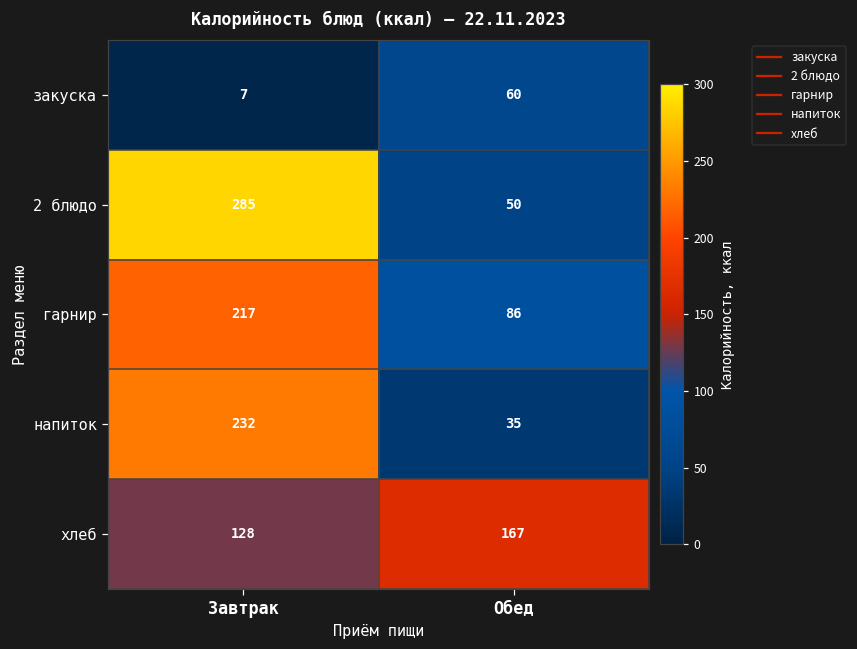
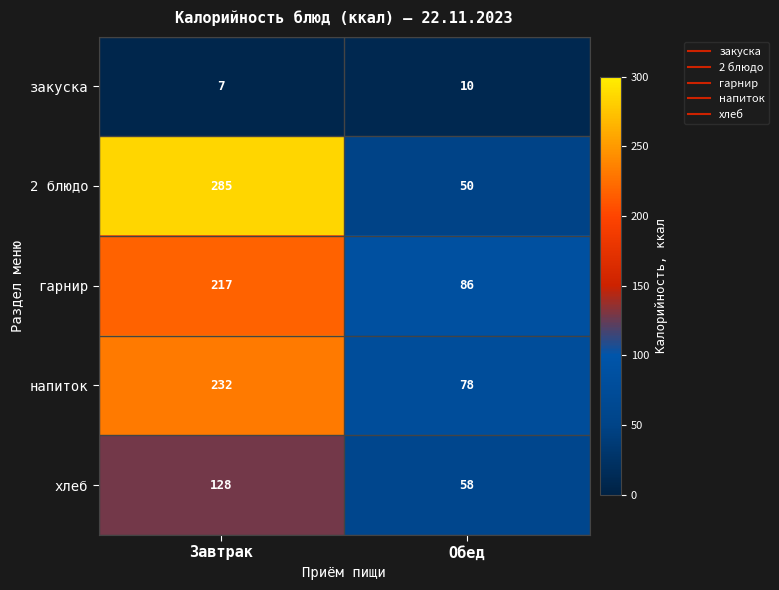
  {
    "закуска": {
      "Завтрак": 7,
-     "Обед": 60
+     "Обед": 10
    },
    "2 блюдо": {
      "Завтрак": 285,
      "Обед": 50
    },
    "гарнир": {
      "Завтрак": 217,
      "Обед": 86
    },
    "напиток": {
      "Завтрак": 232,
-     "Обед": 35
+     "Обед": 78
    },
    "хлеб": {
      "Завтрак": 128,
-     "Обед": 167
+     "Обед": 58
    }
  }
